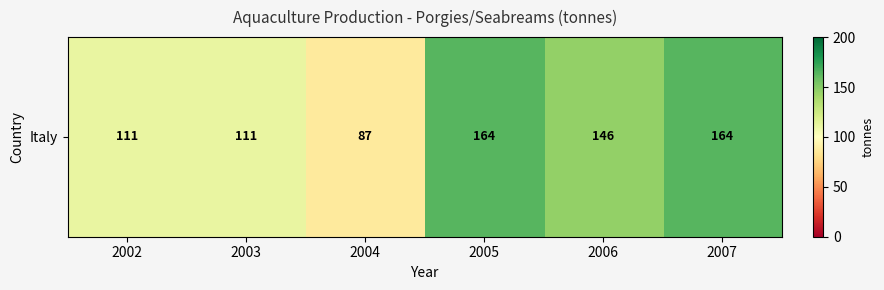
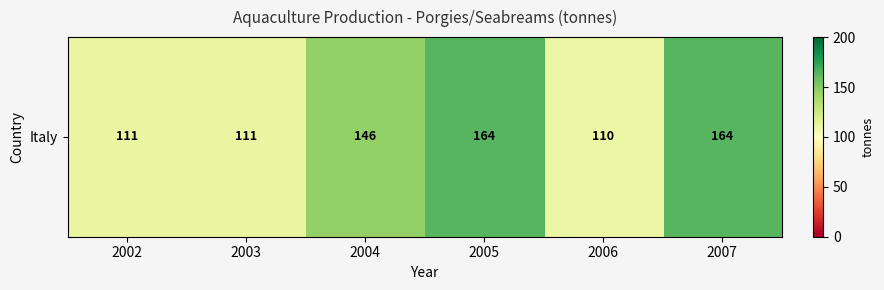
  {
    "Italy": {
      "2002": 111,
      "2003": 111,
-     "2004": 87,
+     "2004": 146,
      "2005": 164,
-     "2006": 146,
+     "2006": 110,
      "2007": 164
    }
  }
